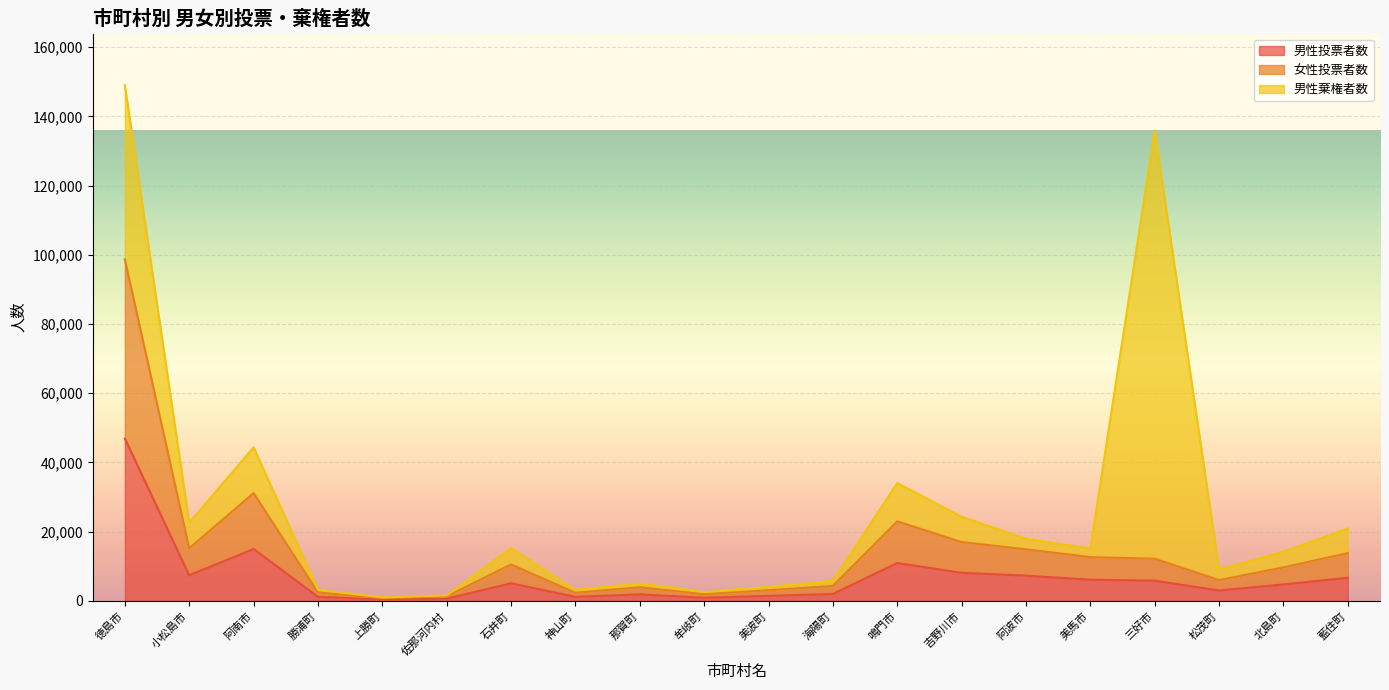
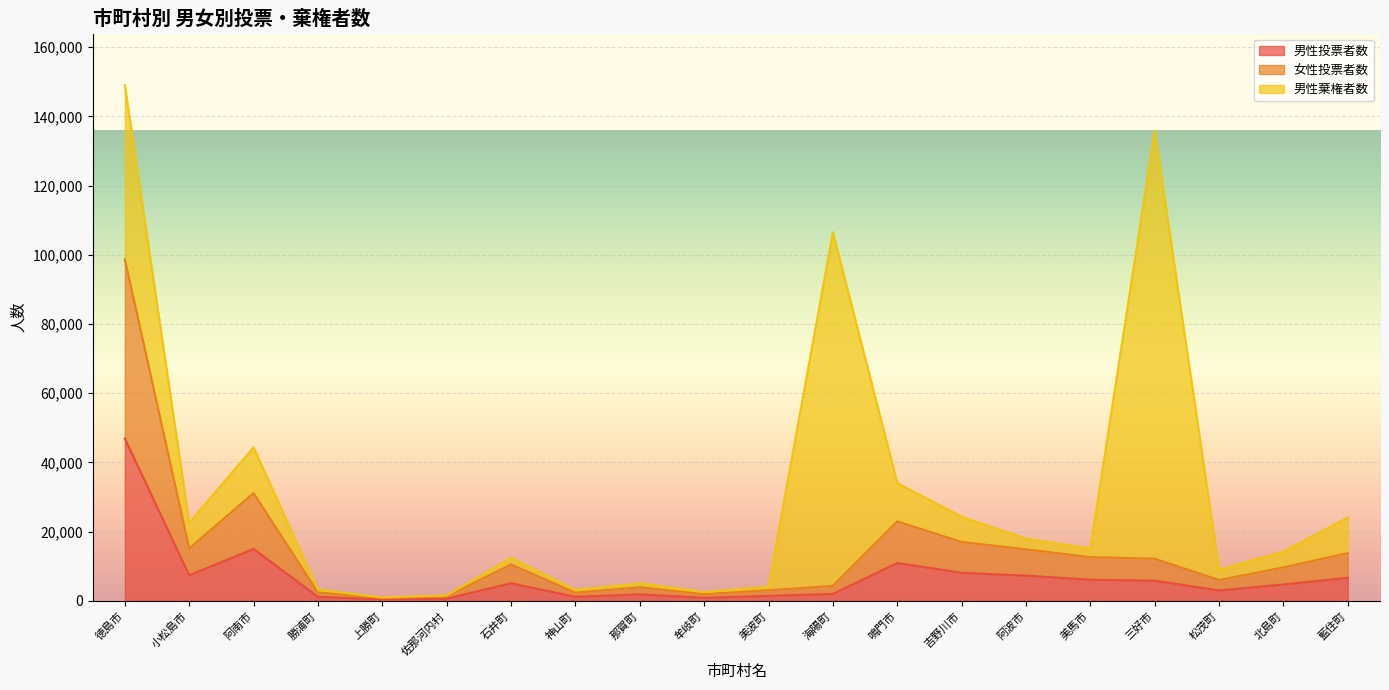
  {
    "男性棄権者数": {
      "徳島市": "50,000",
      "小松島市": "7,000",
      "阿南市": "13,000",
      "勝浦町": "1,000",
-     "石井町": "5,000",
+     "石井町": "2,000",
      "神山町": "1,000",
      "那賀町": "1,000",
      "美波町": "1,000",
-     "海陽町": "1,000",
+     "海陽町": "102,000",
      "鳴門市": "11,000",
      "吉野川市": "7,000",
      "阿波市": "3,000",
      "美馬市": "2,000",
      "三好市": "124,000",
      "松茂町": "3,000",
      "北島町": "5,000",
-     "藍住町": "7,000"
+     "藍住町": "10,000"
    }
  }
